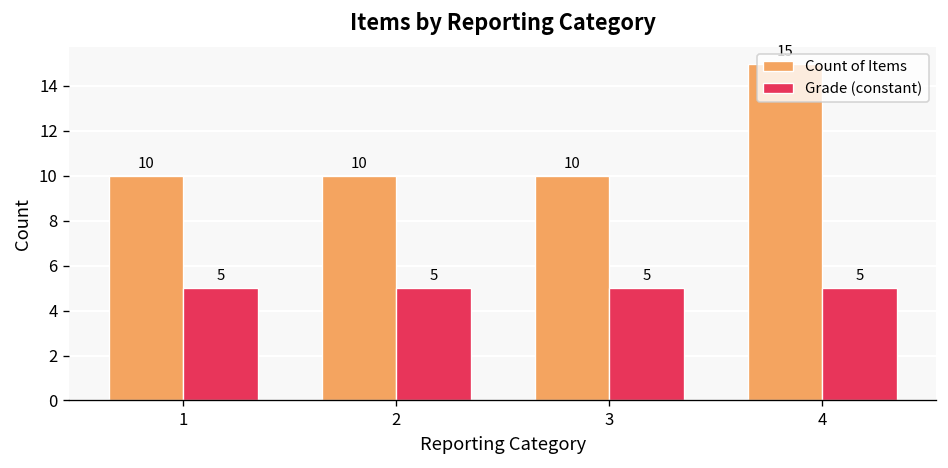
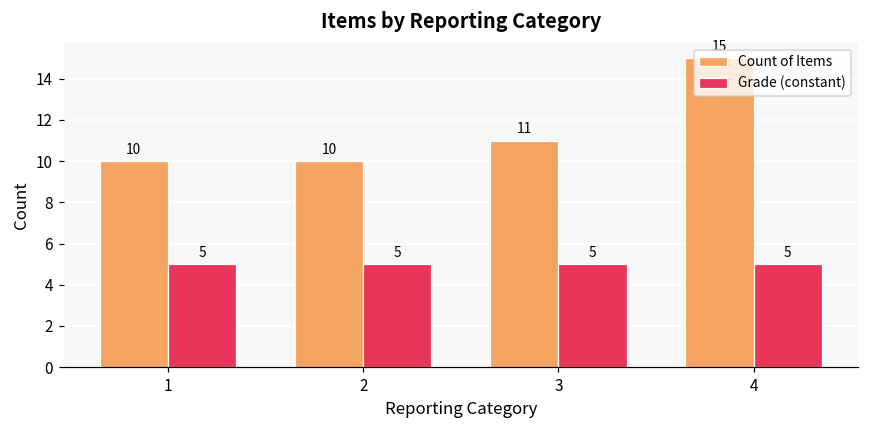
  {
    "Count of Items": {
      "1": 10,
      "2": 10,
-     "3": 10
+     "3": 11
    },
    "Grade (constant)": {
      "1": 5,
      "2": 5,
      "3": 5,
      "4": 5
    }
  }
